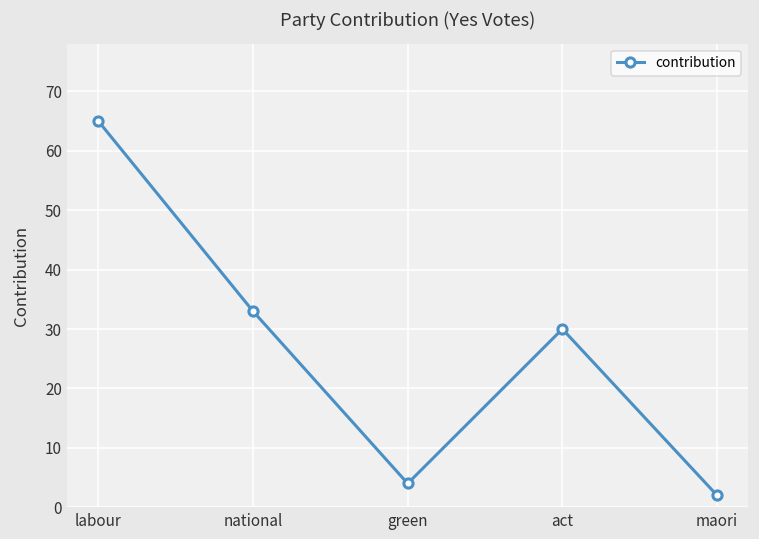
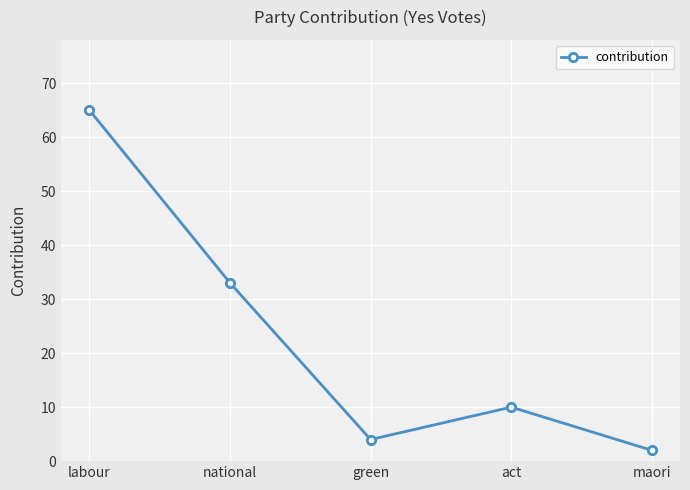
  {
    "labour": 65,
    "national": 33,
    "green": 4,
-   "act": 30,
+   "act": 10,
    "maori": 2
  }
